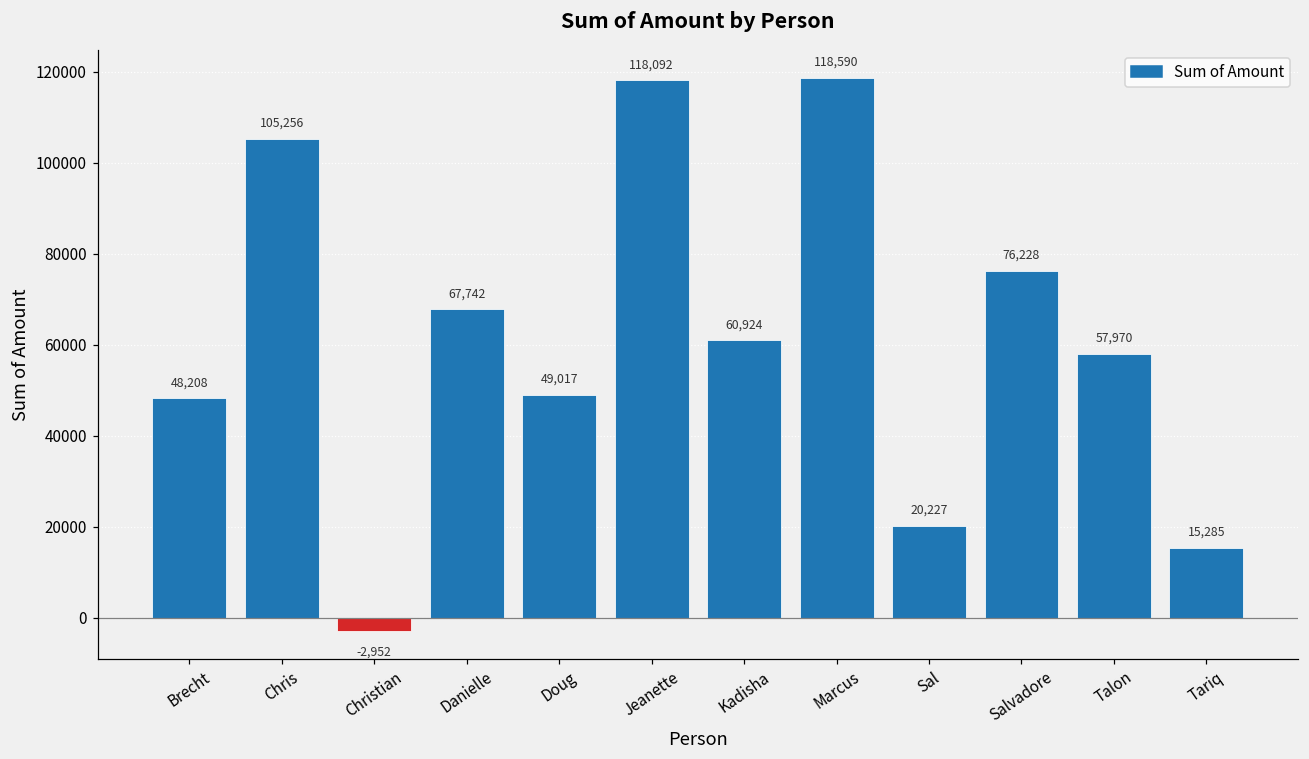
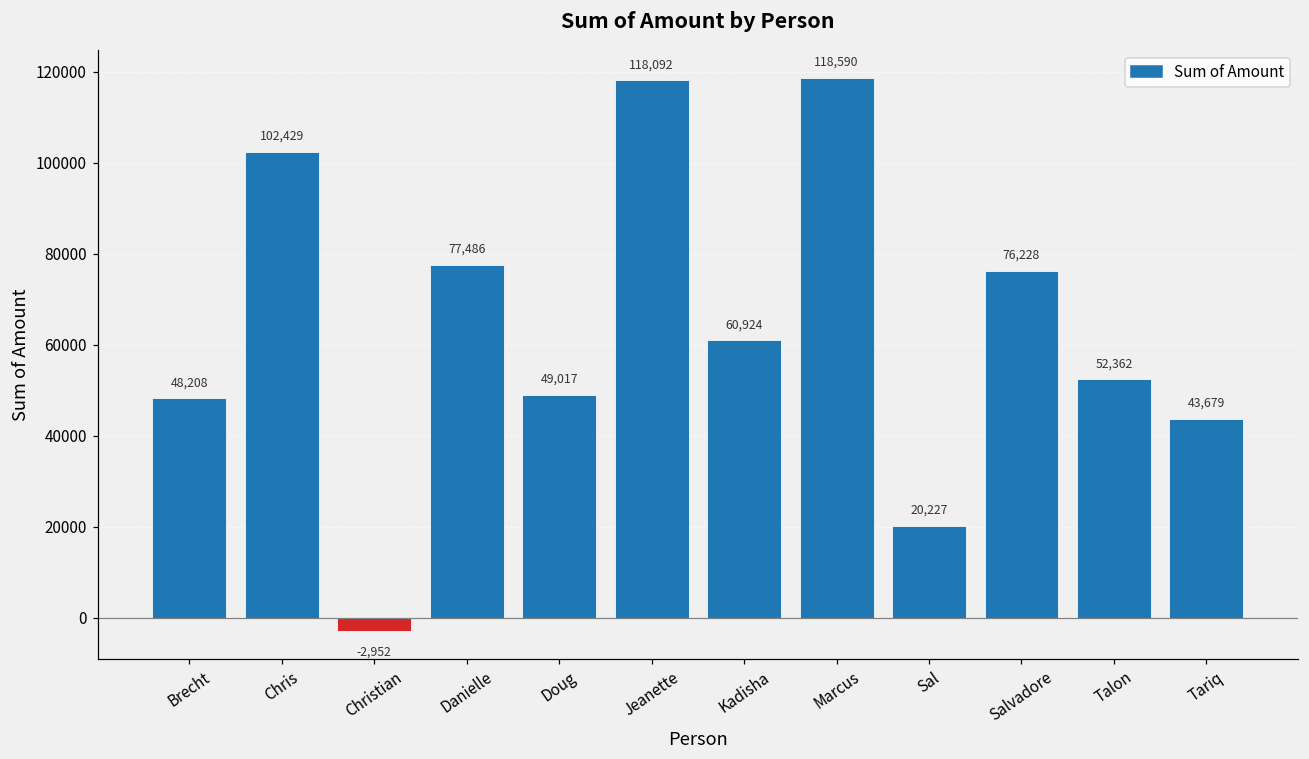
  {
    "Brecht": "48,208",
-   "Chris": "105,256",
+   "Chris": "102,429",
    "Christian": "-2,952",
-   "Danielle": "67,742",
+   "Danielle": "77,486",
    "Doug": "49,017",
    "Jeanette": "118,092",
    "Kadisha": "60,924",
    "Marcus": "118,590",
    "Sal": "20,227",
    "Salvadore": "76,228",
-   "Talon": "57,970",
-   "Tariq": "15,285"
+   "Talon": "52,362",
+   "Tariq": "43,679"
  }
